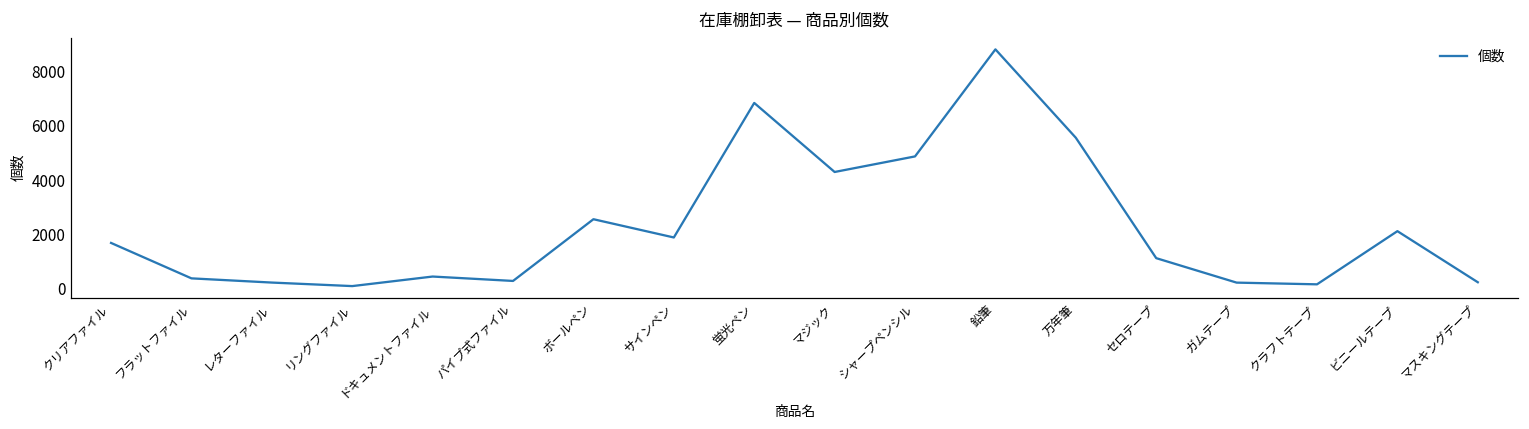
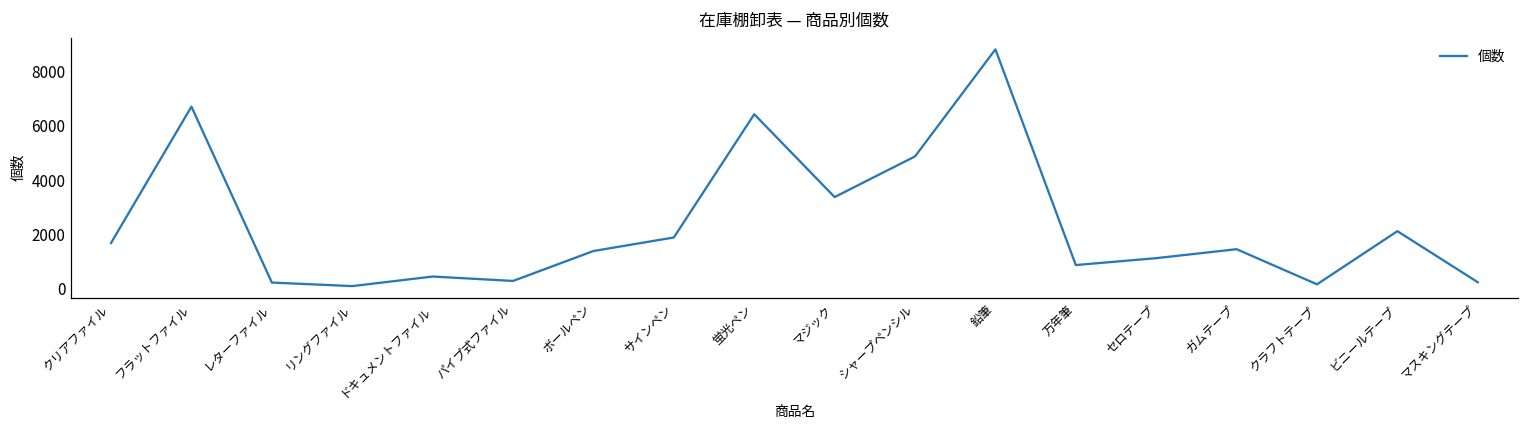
  {
    "クリアファイル": 1700,
-   "フラットファイル": 400,
+   "フラットファイル": 6700,
    "レターファイル": 200,
    "リングファイル": 100,
    "ドキュメントファイル": 400,
    "パイプ式ファイル": 300,
-   "ボールペン": 2600,
+   "ボールペン": 1400,
    "サインペン": 1900,
-   "蛍光ペン": 6800,
-   "マジック": 4300,
+   "蛍光ペン": 6400,
+   "マジック": 3400,
    "シャープペンシル": 4900,
    "鉛筆": 8800,
-   "万年筆": 5600,
+   "万年筆": 900,
    "セロテープ": 1100,
-   "ガムテープ": 200,
+   "ガムテープ": 1500,
    "クラフトテープ": 200,
    "ビニールテープ": 2100,
    "マスキングテープ": 200
  }
